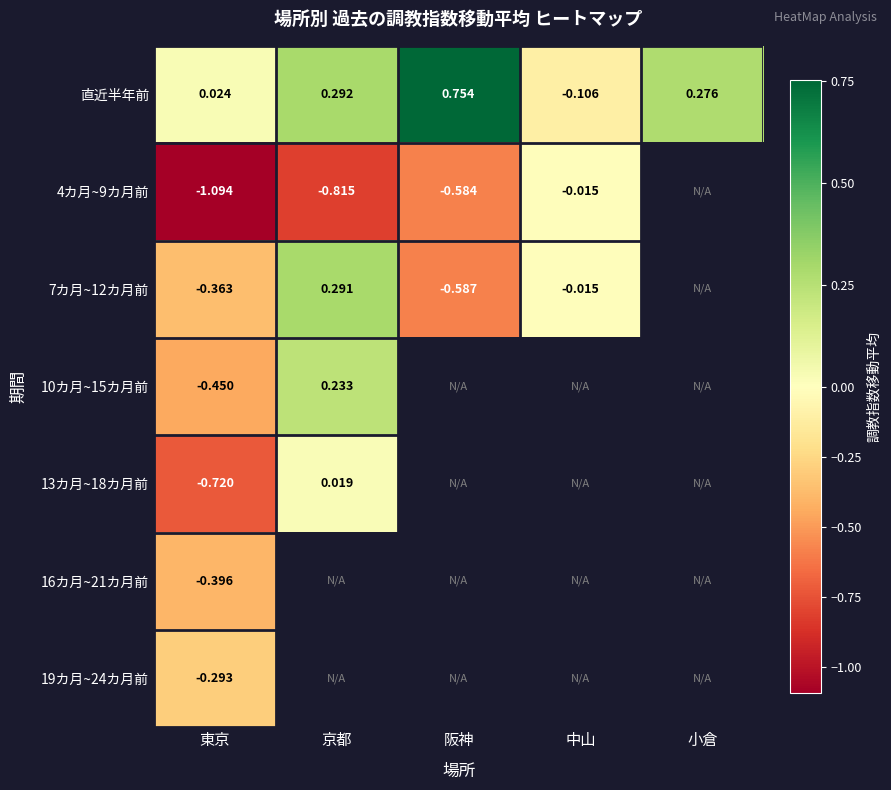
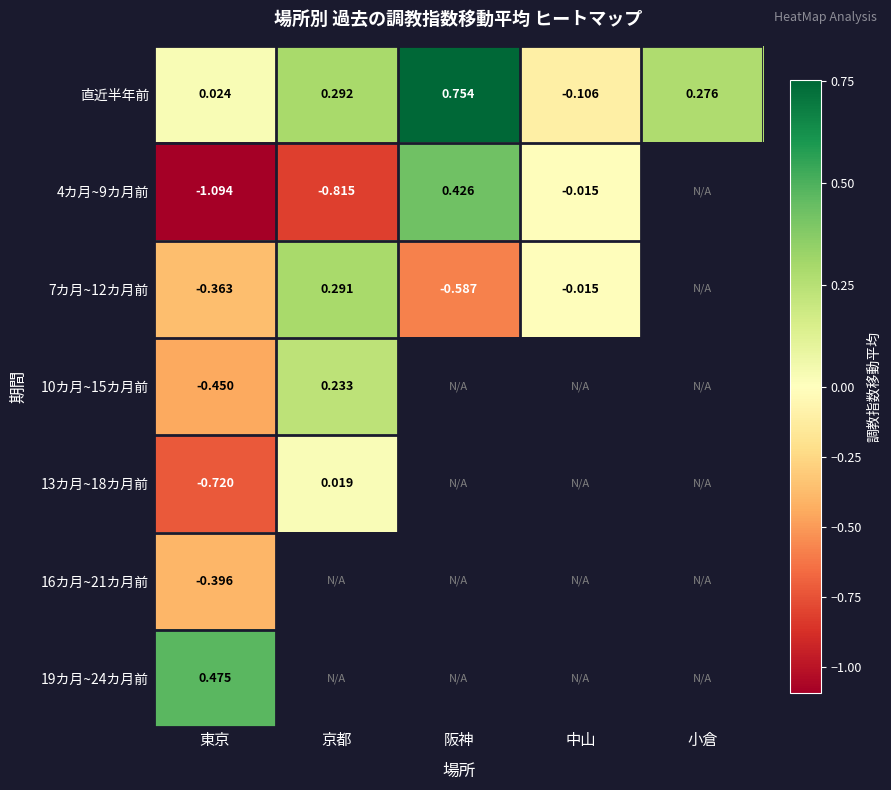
  {
    "直近半年前": {
      "東京": 0.024,
      "京都": 0.292,
      "阪神": 0.754,
      "中山": -0.106,
      "小倉": 0.276
    },
    "4カ月~9カ月前": {
      "東京": -1.094,
      "京都": -0.815,
-     "阪神": -0.584,
+     "阪神": 0.426,
      "中山": -0.015
    },
    "7カ月~12カ月前": {
      "東京": -0.363,
      "京都": 0.291,
      "阪神": -0.587,
      "中山": -0.015
    },
    "10カ月~15カ月前": {
      "東京": -0.450,
      "京都": 0.233
    },
    "13カ月~18カ月前": {
      "東京": -0.720,
      "京都": 0.019
    },
    "16カ月~21カ月前": {
      "東京": -0.396
    },
    "19カ月~24カ月前": {
-     "東京": -0.293
+     "東京": 0.475
    }
  }
